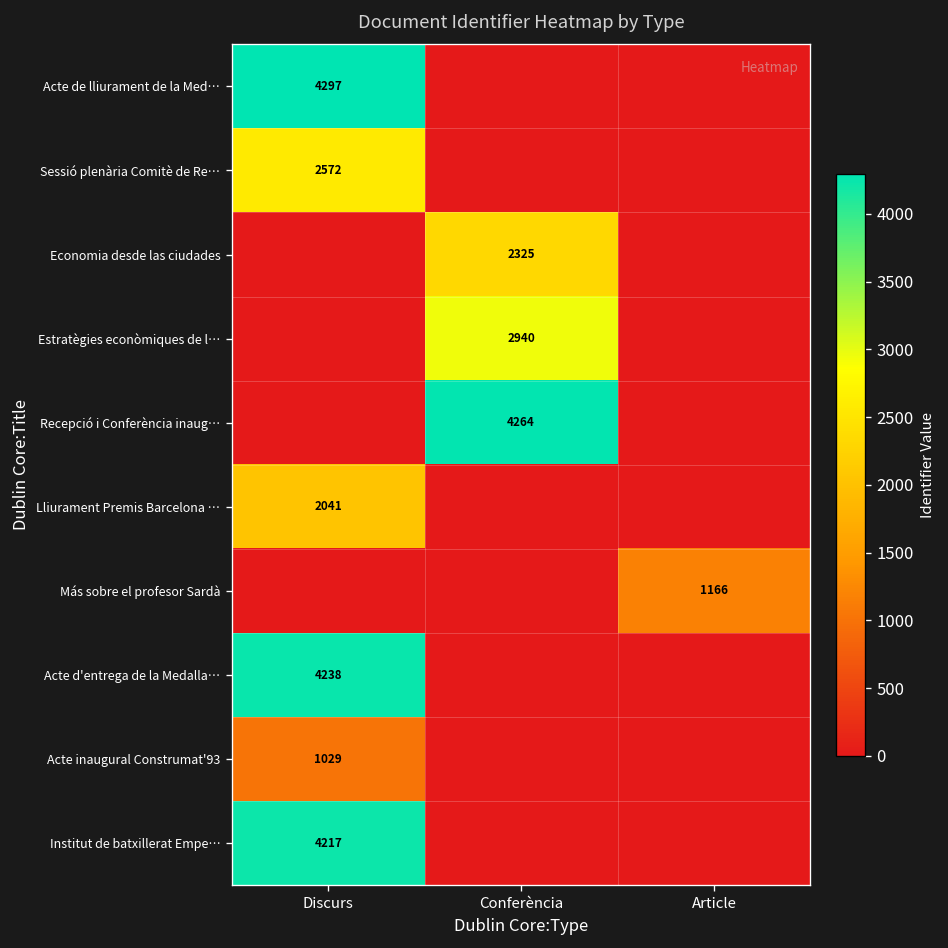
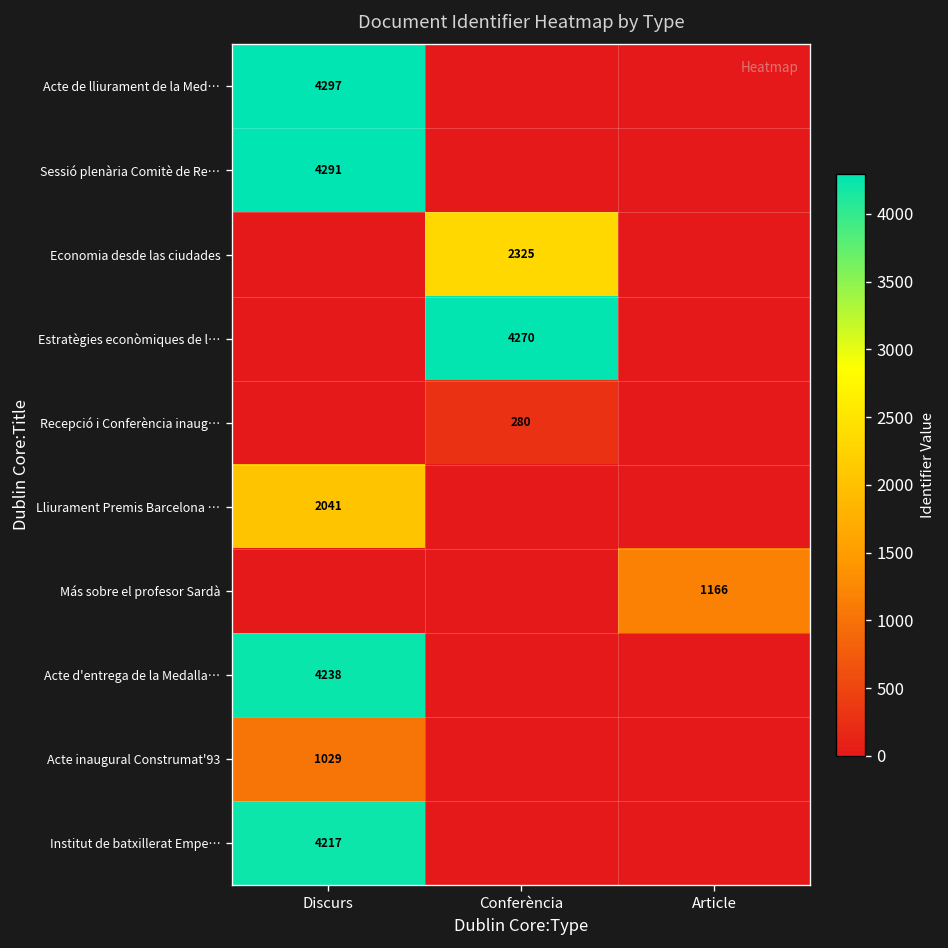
  {
    "Acte de lliurament de la Med…": {
      "Discurs": 4297
    },
    "Sessió plenària Comitè de Re…": {
-     "Discurs": 2572
+     "Discurs": 4291
    },
    "Economia desde las ciudades": {
      "Conferència": 2325
    },
    "Estratègies econòmiques de l…": {
-     "Conferència": 2940
+     "Conferència": 4270
    },
    "Recepció i Conferència inaug…": {
-     "Conferència": 4264
+     "Conferència": 280
    },
    "Lliurament Premis Barcelona …": {
      "Discurs": 2041
    },
    "Más sobre el profesor Sardà": {
      "Article": 1166
    },
    "Acte d'entrega de la Medalla…": {
      "Discurs": 4238
    },
    "Acte inaugural Construmat'93": {
      "Discurs": 1029
    },
    "Institut de batxillerat Empe…": {
      "Discurs": 4217
    }
  }
